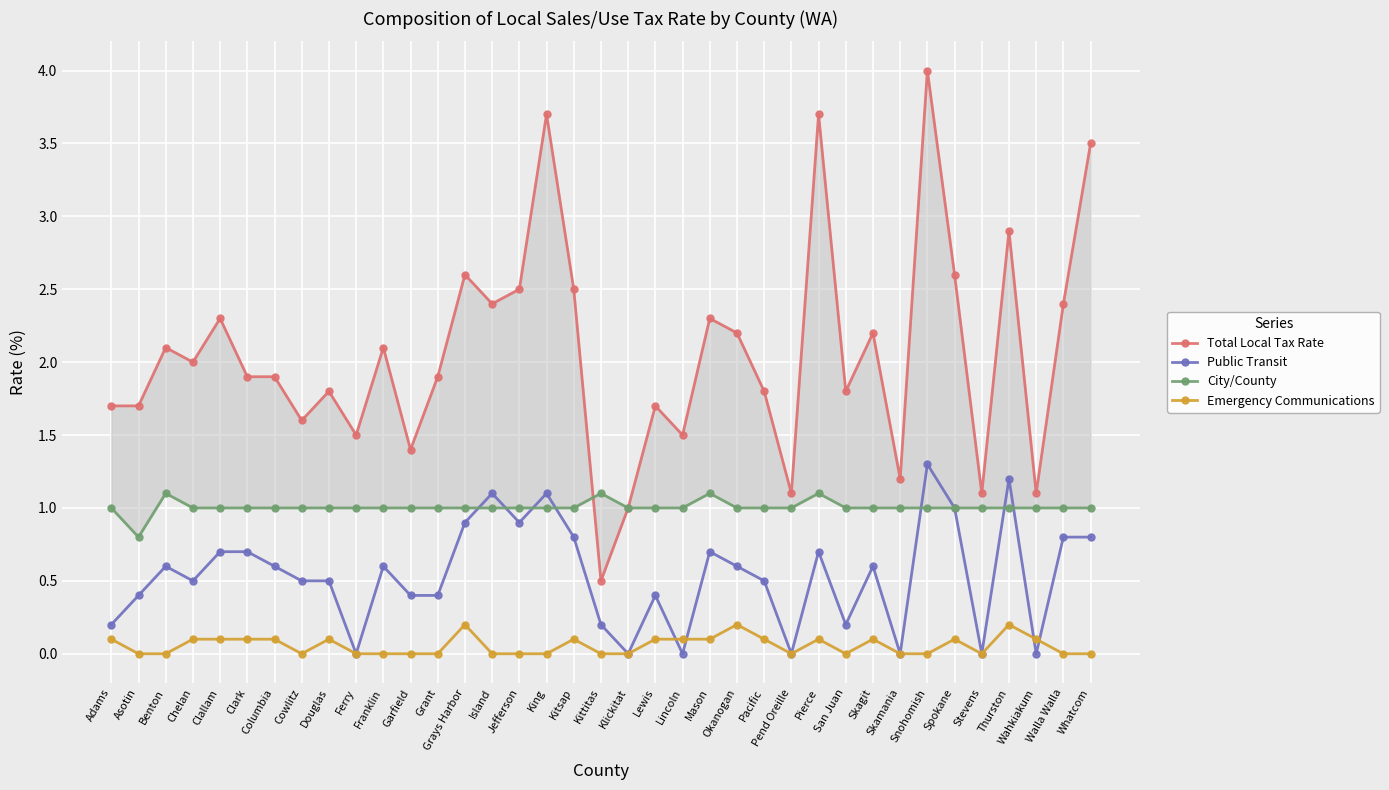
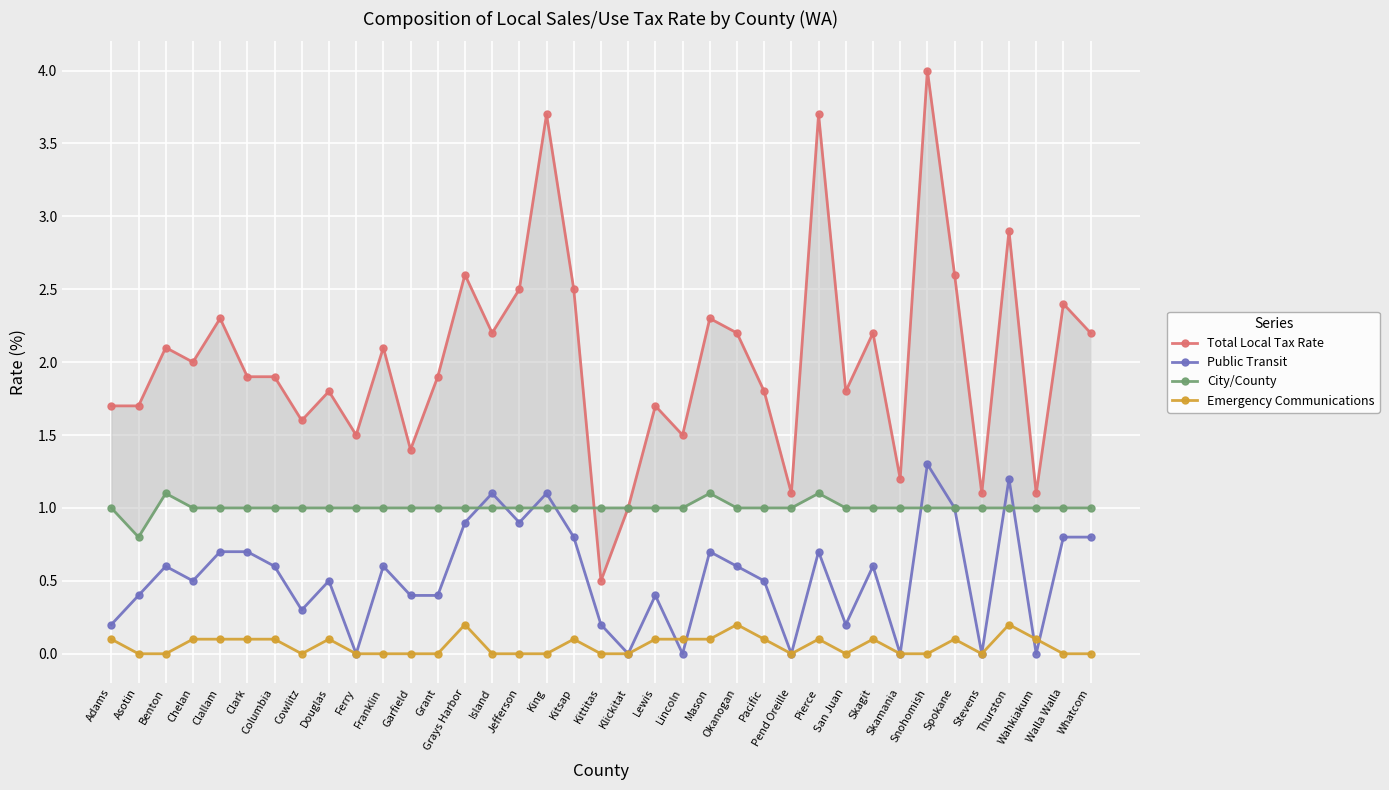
  {
    "Total Local Tax Rate": {
-     "Island": 2.4,
+     "Island": 2.2,
      "Kittitas": 0.5,
-     "Whatcom": 3.5
+     "Whatcom": 2.2
    },
    "Public Transit": {
      "Adams": 0.2,
      "Asotin": 0.4,
      "Benton": 0.6,
      "Chelan": 0.5,
      "Clallam": 0.7,
      "Clark": 0.7,
      "Columbia": 0.6,
-     "Cowlitz": 0.5,
+     "Cowlitz": 0.3,
      "Douglas": 0.5,
      "Franklin": 0.6,
      "Garfield": 0.4,
      "Grant": 0.4,
      "Grays Harbor": 0.9,
      "Island": 1.1,
      "Jefferson": 0.9,
      "King": 1.1,
      "Kitsap": 0.8,
      "Kittitas": 0.2,
      "Lewis": 0.4,
      "Lincoln": 0.0,
      "Mason": 0.7,
      "Okanogan": 0.6,
      "Pacific": 0.5,
      "Pierce": 0.7,
      "San Juan": 0.2,
      "Skagit": 0.6,
      "Snohomish": 1.3,
      "Thurston": 1.2,
      "Wahkiakum": 0.0,
      "Walla Walla": 0.8,
      "Whatcom": 0.8
    },
    "City/County": {
      "Adams": 1.0,
      "Asotin": 0.8,
      "Benton": 1.1,
      "Chelan": 1.0,
      "Clallam": 1.0,
      "Clark": 1.0,
      "Columbia": 1.0,
      "Cowlitz": 1.0,
      "Douglas": 1.0,
      "Ferry": 1.0,
      "Franklin": 1.0,
      "Garfield": 1.0,
      "Grant": 1.0,
      "Grays Harbor": 1.0,
      "Island": 1.0,
      "Jefferson": 1.0,
      "King": 1.0,
      "Kitsap": 1.0,
-     "Kittitas": 1.1,
+     "Kittitas": 1.0,
      "Lewis": 1.0,
      "Lincoln": 1.0,
      "Mason": 1.1,
      "Okanogan": 1.0,
      "Pacific": 1.0,
      "Pend Oreille": 1.0,
      "Pierce": 1.1,
      "San Juan": 1.0,
      "Skagit": 1.0,
      "Skamania": 1.0,
      "Snohomish": 1.0,
      "Stevens": 1.0,
      "Thurston": 1.0,
      "Wahkiakum": 1.0,
      "Walla Walla": 1.0,
      "Whatcom": 1.0
    },
    "Emergency Communications": {
      "Adams": 0.1,
      "Asotin": 0.0,
      "Benton": 0.0,
      "Chelan": 0.1,
      "Clallam": 0.1,
      "Clark": 0.1,
      "Columbia": 0.1,
      "Cowlitz": 0.0,
      "Douglas": 0.1,
      "Franklin": 0.0,
      "Garfield": 0.0,
      "Grant": 0.0,
      "Grays Harbor": 0.2,
      "Island": 0.0,
      "Jefferson": 0.0,
      "King": 0.0,
      "Kitsap": 0.1,
      "Kittitas": 0.0,
      "Lewis": 0.1,
      "Lincoln": 0.1,
      "Mason": 0.1,
      "Okanogan": 0.2,
      "Pacific": 0.1,
      "Pierce": 0.1,
      "San Juan": 0.0,
      "Skagit": 0.1,
      "Snohomish": 0.0,
      "Spokane": 0.1,
      "Thurston": 0.2,
      "Wahkiakum": 0.1,
      "Walla Walla": 0.0,
      "Whatcom": 0.0
    }
  }
